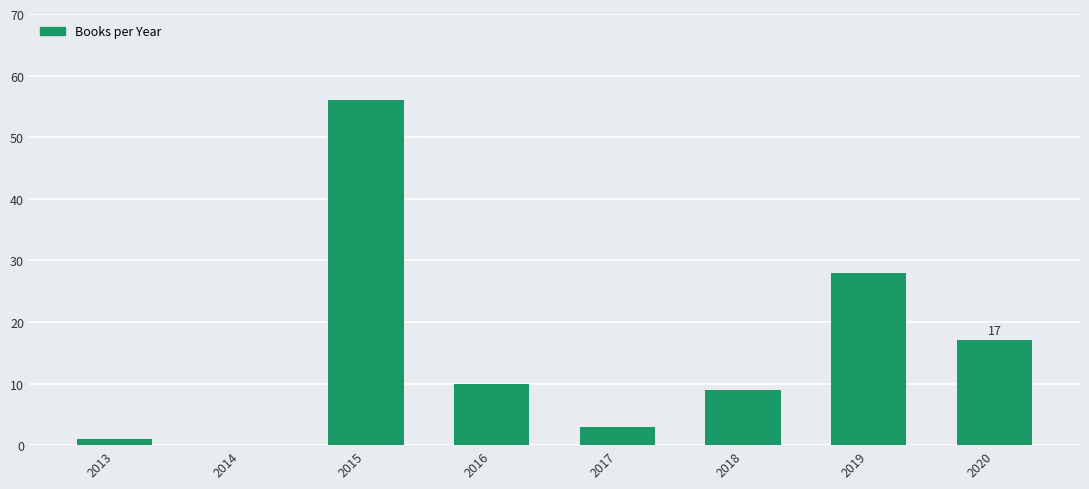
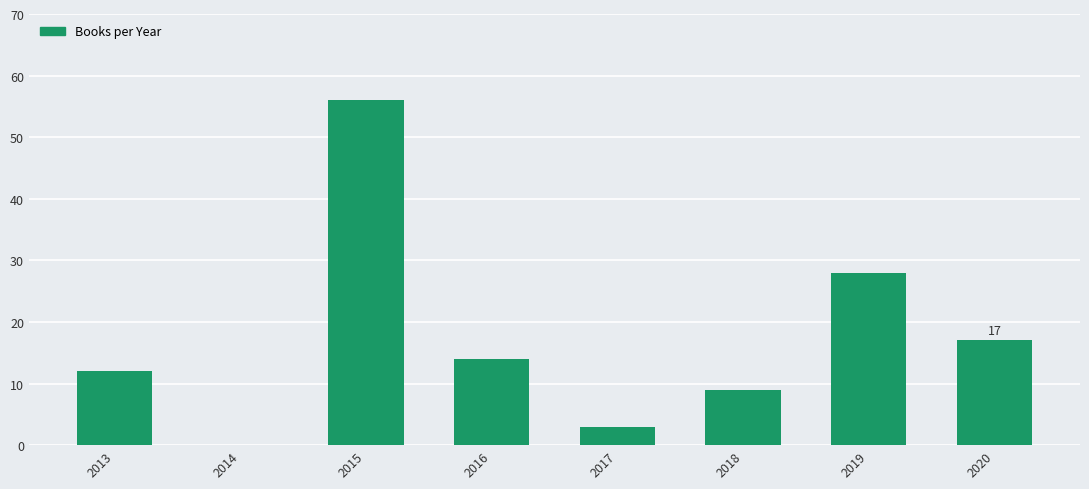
  {
-   "2013": 1,
+   "2013": 12,
    "2014": 0,
    "2015": 56,
-   "2016": 10,
+   "2016": 14,
    "2017": 3,
    "2018": 9,
    "2019": 28
  }
